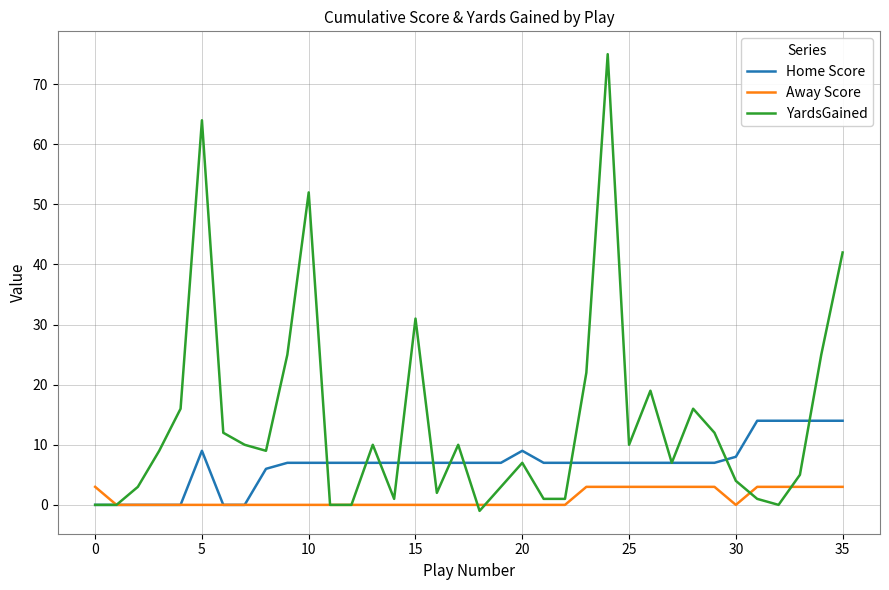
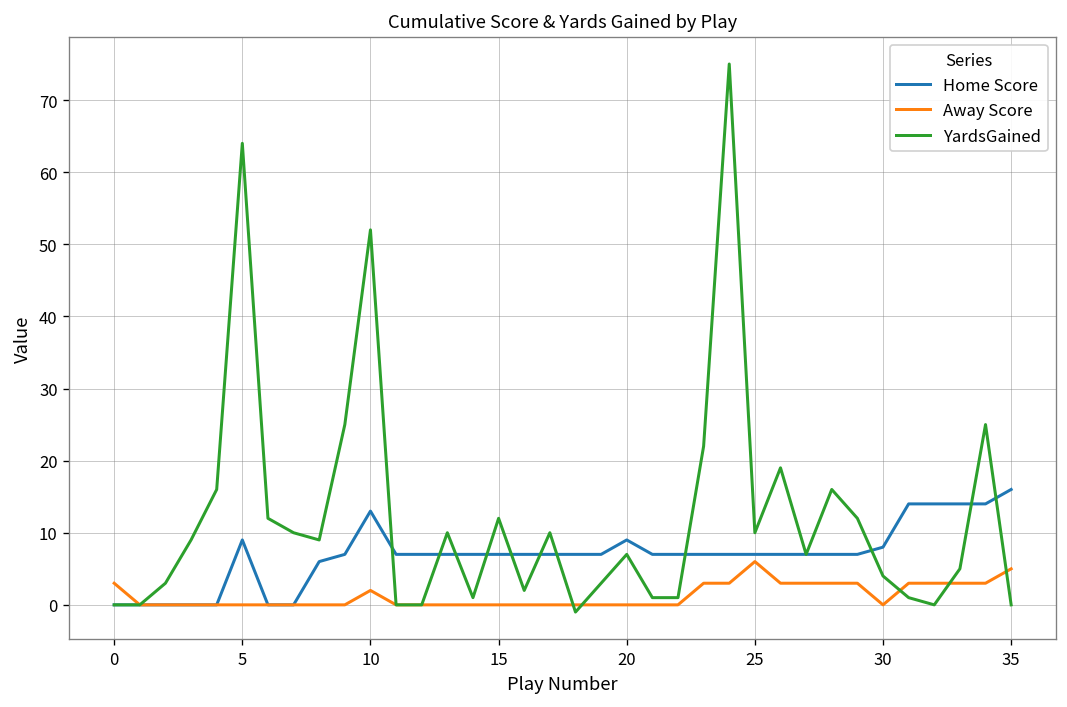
  {
    "Home Score": {
      "5": 9,
-     "10": 7,
+     "10": 13,
      "15": 7,
      "20": 9,
      "25": 7,
      "30": 8,
-     "35": 14
+     "35": 16
    },
    "Away Score": {
      "0": 3,
      "5": 0,
-     "10": 0,
+     "10": 2,
      "15": 0,
      "20": 0,
-     "25": 3,
+     "25": 6,
      "30": 0,
-     "35": 3
+     "35": 5
    },
    "YardsGained": {
      "5": 64,
      "10": 52,
-     "15": 31,
+     "15": 12,
      "20": 7,
      "25": 10,
      "30": 4,
-     "35": 42
+     "35": 0
    }
  }
